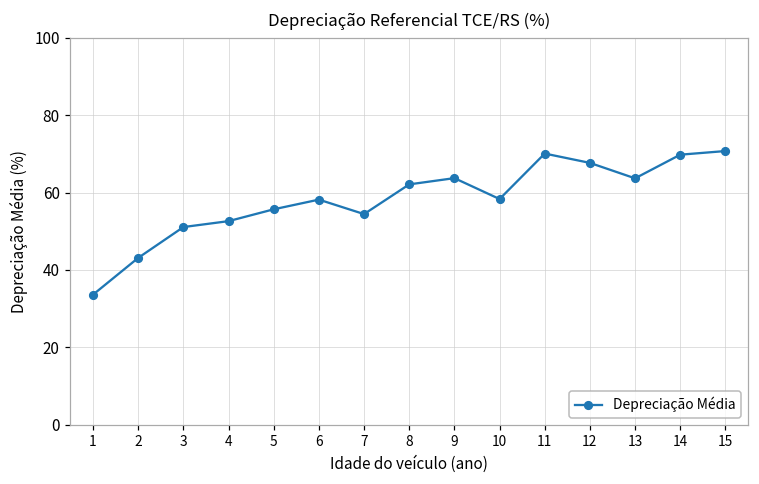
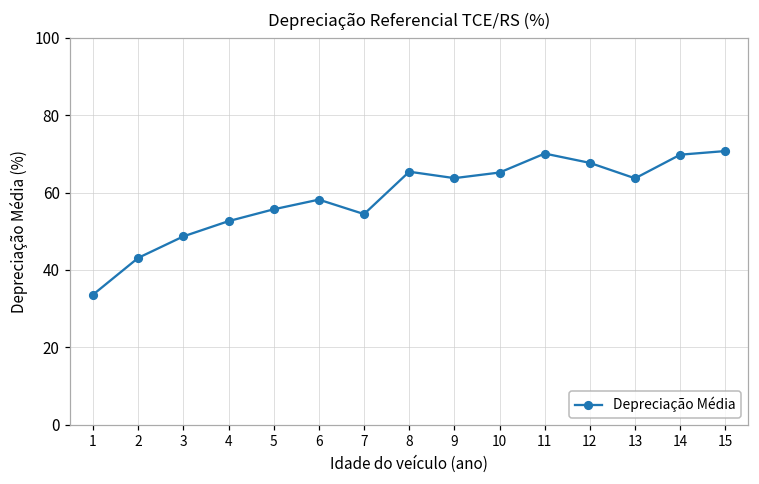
  {
    "1": 34,
    "2": 43,
-   "3": 51,
+   "3": 49,
    "4": 53,
    "5": 56,
    "6": 58,
    "7": 54,
-   "8": 62,
+   "8": 65,
    "9": 64,
-   "10": 58,
+   "10": 65,
    "11": 70,
    "12": 68,
    "13": 64,
    "14": 70,
    "15": 71
  }
